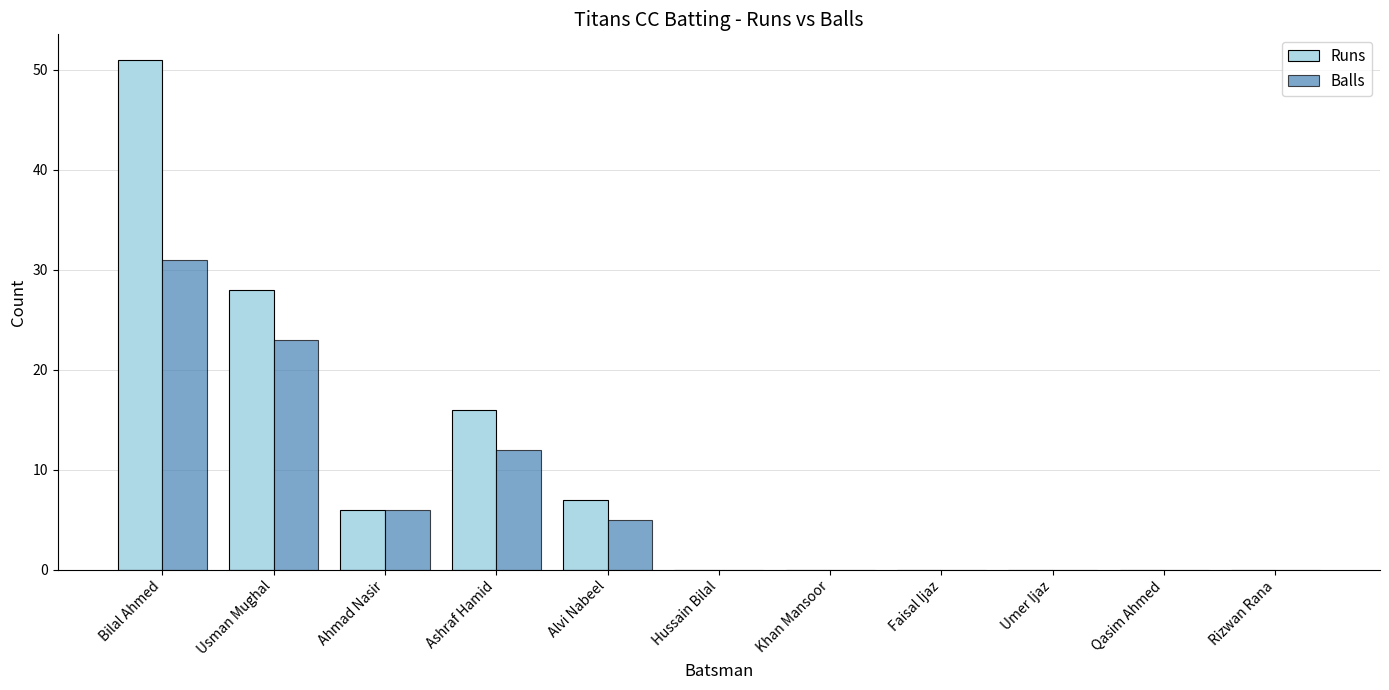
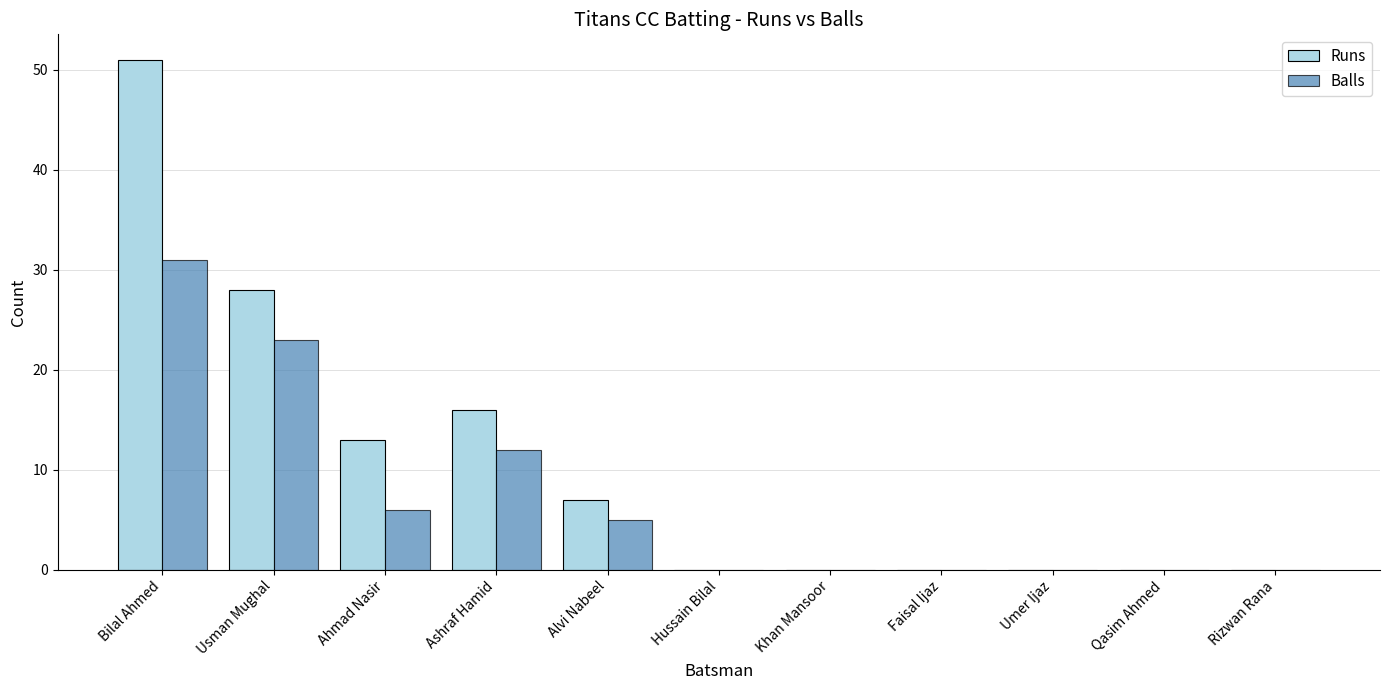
  {
    "Runs": {
      "Bilal Ahmed": 51,
      "Usman Mughal": 28,
-     "Ahmad Nasir": 6,
+     "Ahmad Nasir": 13,
      "Ashraf Hamid": 16,
      "Alvi Nabeel": 7,
      "Hussain Bilal": 0,
      "Khan Mansoor": 0,
      "Faisal Ijaz": 0,
      "Umer Ijaz": 0,
      "Qasim Ahmed": 0,
      "Rizwan Rana": 0
    },
    "Balls": {
      "Bilal Ahmed": 31,
      "Usman Mughal": 23,
      "Ahmad Nasir": 6,
      "Ashraf Hamid": 12,
      "Alvi Nabeel": 5,
      "Hussain Bilal": 0,
      "Khan Mansoor": 0,
      "Faisal Ijaz": 0,
      "Umer Ijaz": 0,
      "Qasim Ahmed": 0,
      "Rizwan Rana": 0
    }
  }
